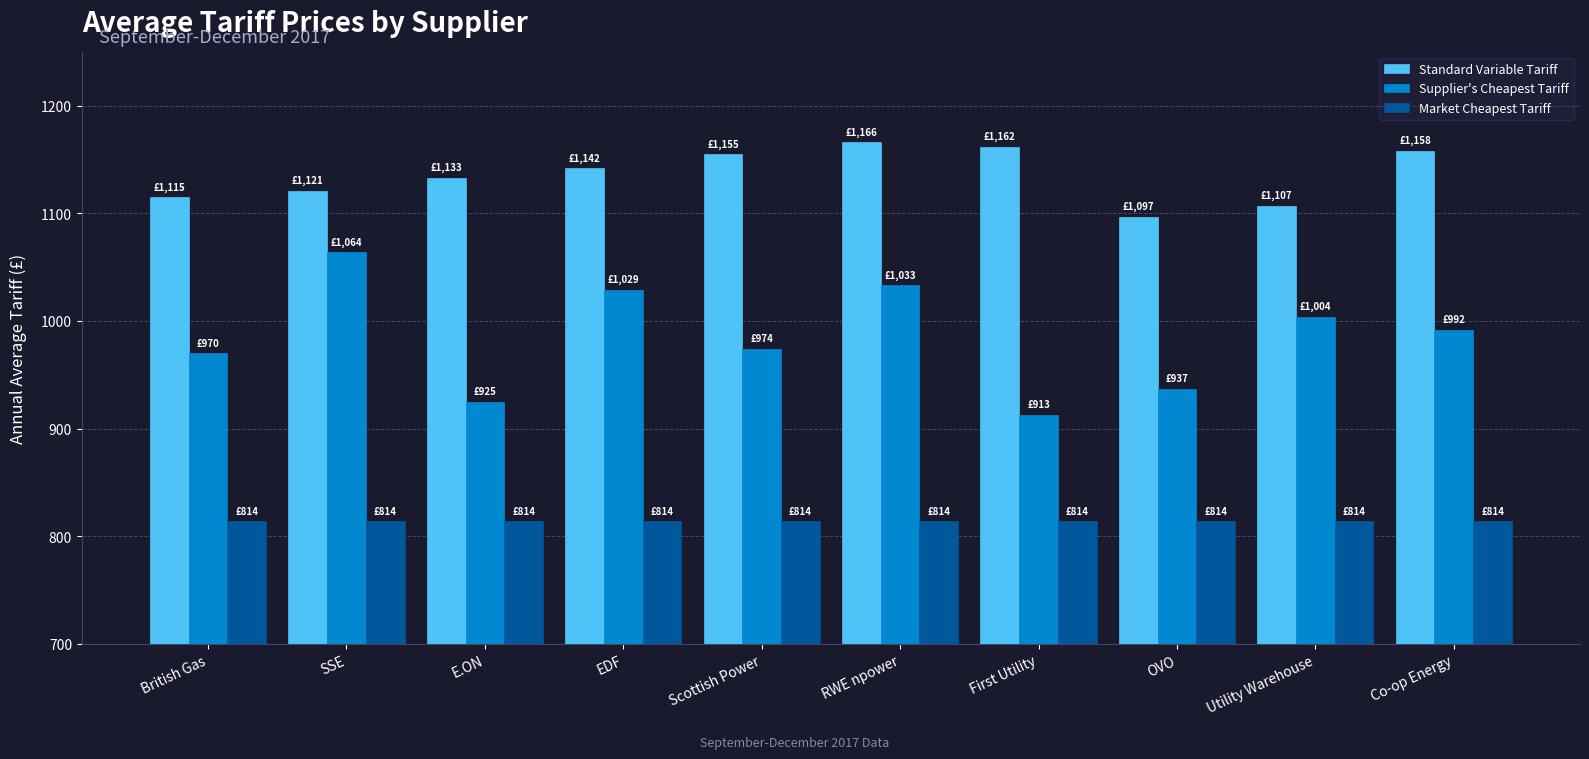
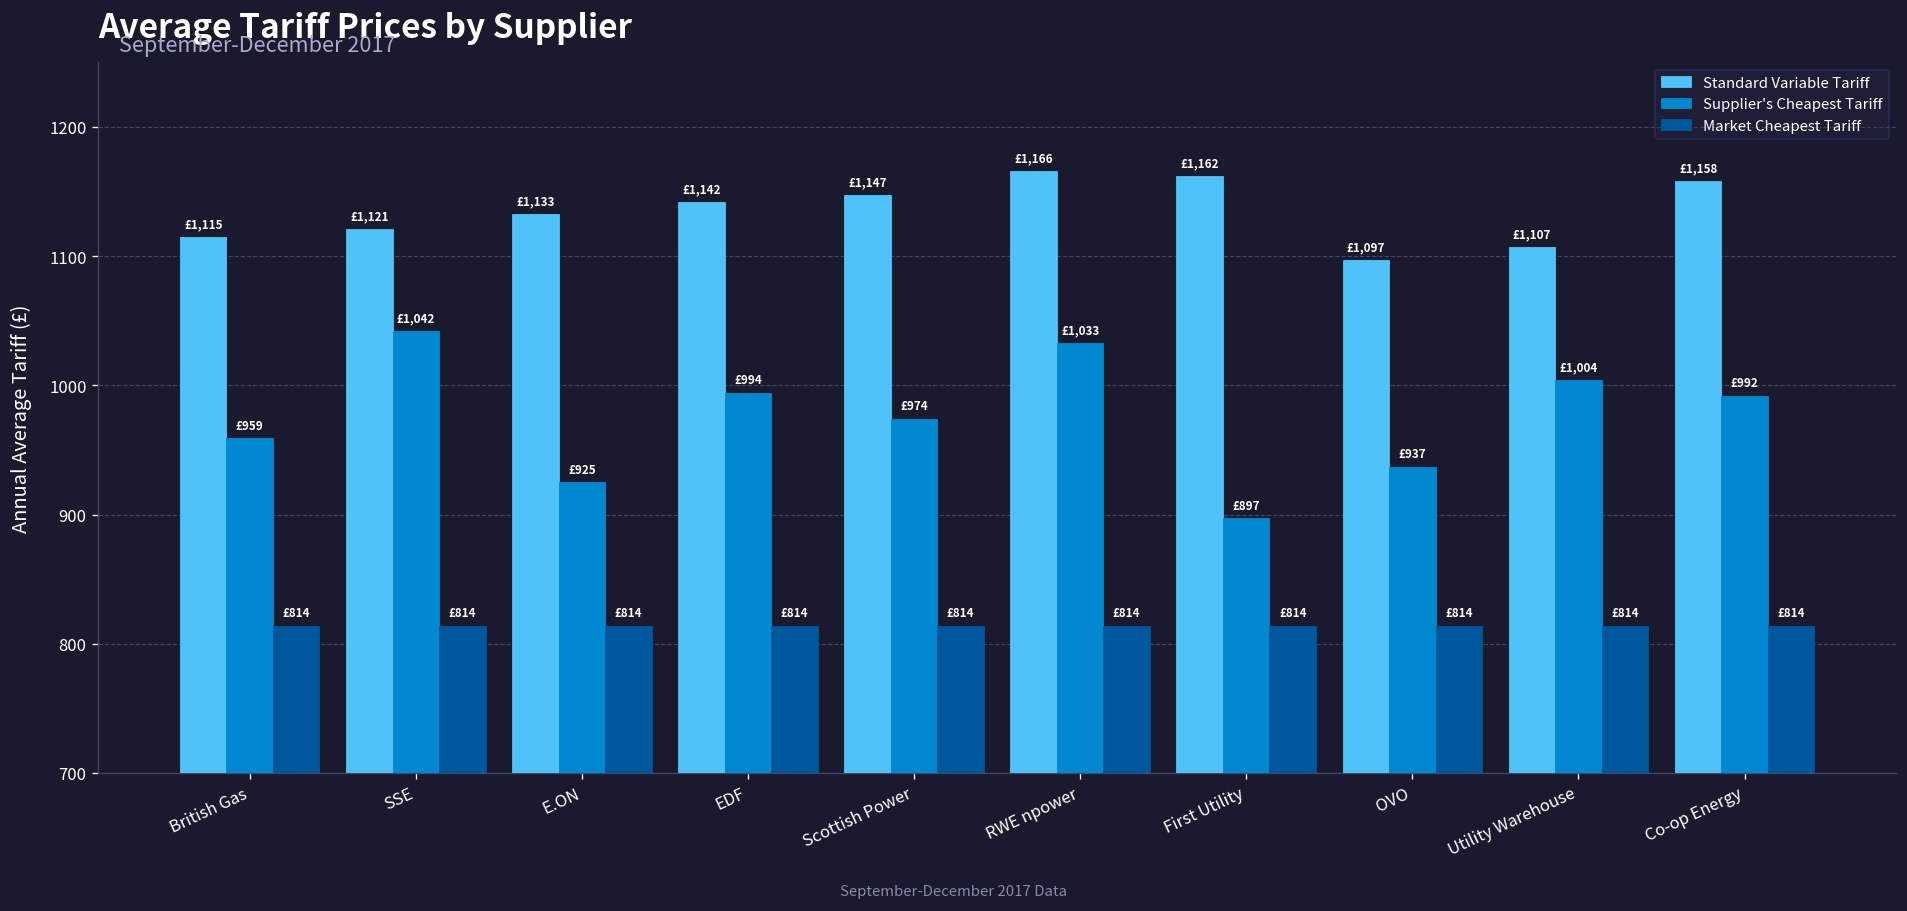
  {
    "Standard Variable Tariff": {
      "British Gas": "£1,115",
      "SSE": "£1,121",
      "E.ON": "£1,133",
      "EDF": "£1,142",
-     "Scottish Power": "£1,155",
+     "Scottish Power": "£1,147",
      "RWE npower": "£1,166",
      "First Utility": "£1,162",
      "OVO": "£1,097",
      "Utility Warehouse": "£1,107",
      "Co-op Energy": "£1,158"
    },
    "Supplier's Cheapest Tariff": {
-     "British Gas": "£970",
-     "SSE": "£1,064",
+     "British Gas": "£959",
+     "SSE": "£1,042",
      "E.ON": "£925",
-     "EDF": "£1,029",
+     "EDF": "£994",
      "Scottish Power": "£974",
      "RWE npower": "£1,033",
-     "First Utility": "£913",
+     "First Utility": "£897",
      "OVO": "£937",
      "Utility Warehouse": "£1,004",
      "Co-op Energy": "£992"
    },
    "Market Cheapest Tariff": {
      "British Gas": "£814",
      "SSE": "£814",
      "E.ON": "£814",
      "EDF": "£814",
      "Scottish Power": "£814",
      "RWE npower": "£814",
      "First Utility": "£814",
      "OVO": "£814",
      "Utility Warehouse": "£814",
      "Co-op Energy": "£814"
    }
  }
